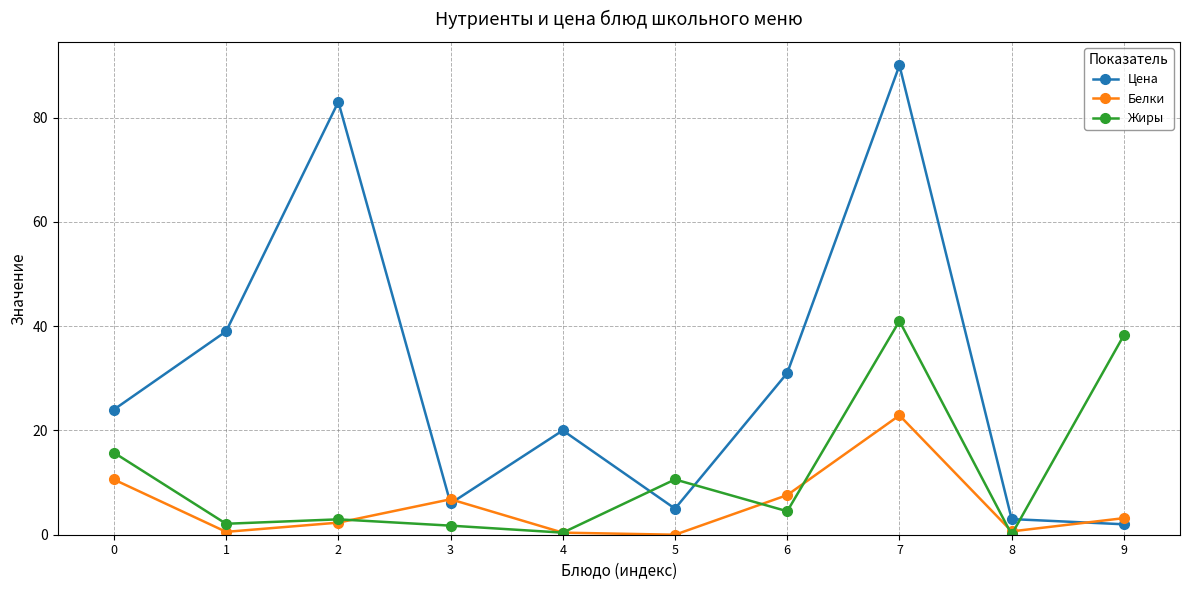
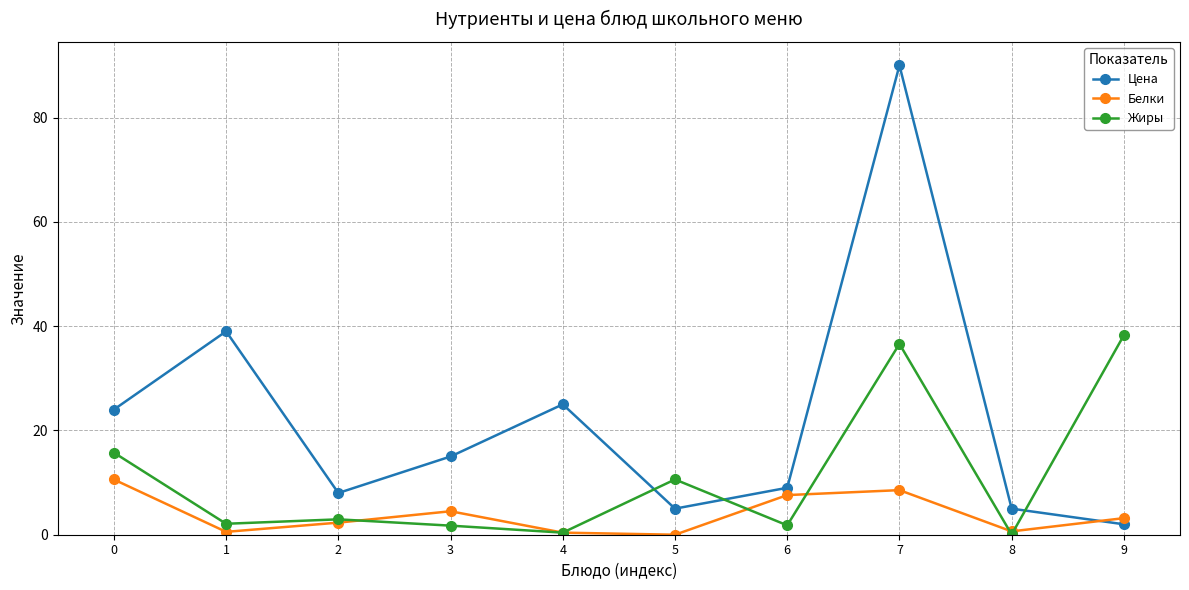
  {
    "Цена": {
      "0": 24,
      "1": 39,
-     "2": 83,
-     "3": 6,
-     "4": 20,
+     "2": 8,
+     "3": 15,
+     "4": 25,
      "5": 5,
-     "6": 31,
+     "6": 9,
      "7": 90,
-     "8": 3,
+     "8": 5,
      "9": 2
    },
    "Белки": {
      "0": 11,
      "1": 1,
      "2": 2,
-     "3": 7,
+     "3": 5,
      "5": 0,
      "6": 8,
-     "7": 23,
+     "7": 9,
      "8": 1,
      "9": 3
    },
    "Жиры": {
      "0": 16,
      "1": 2,
      "2": 3,
      "3": 2,
      "5": 11,
-     "6": 5,
-     "7": 41,
+     "6": 2,
+     "7": 37,
      "8": 0,
      "9": 38
    }
  }
